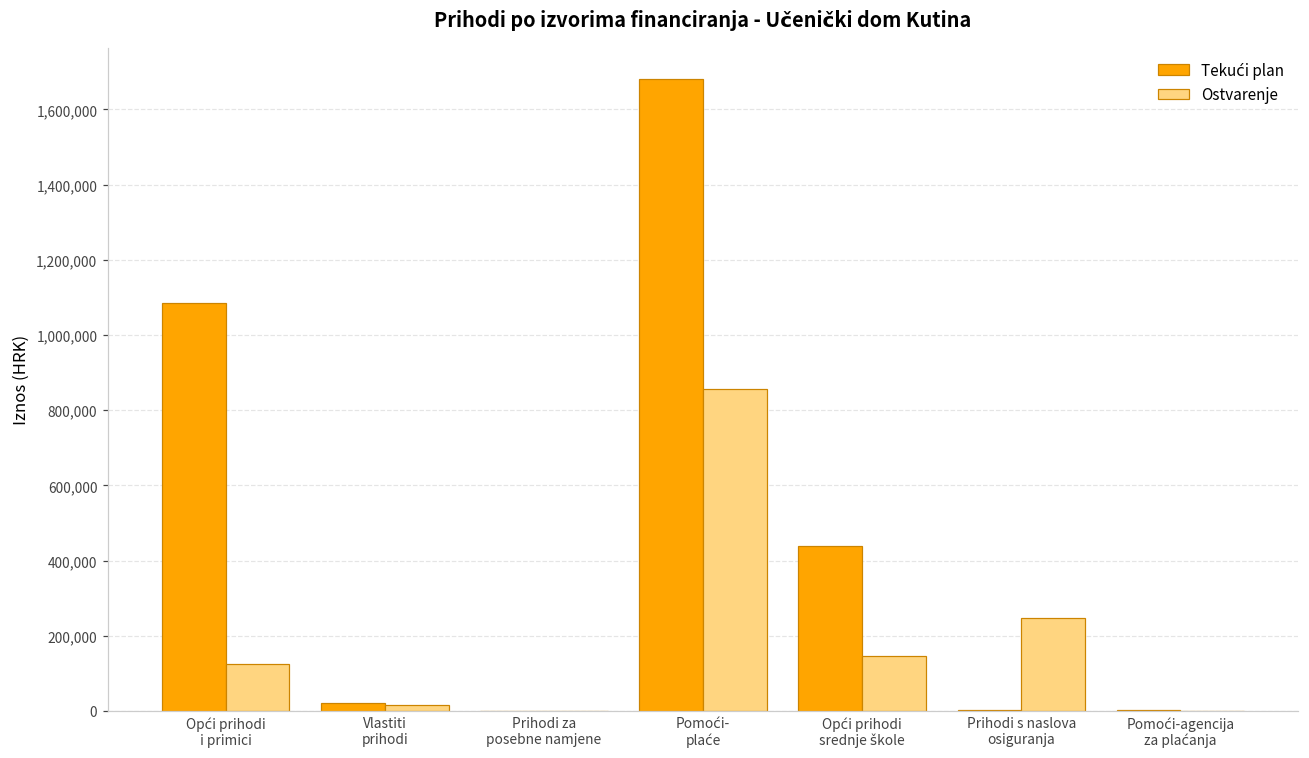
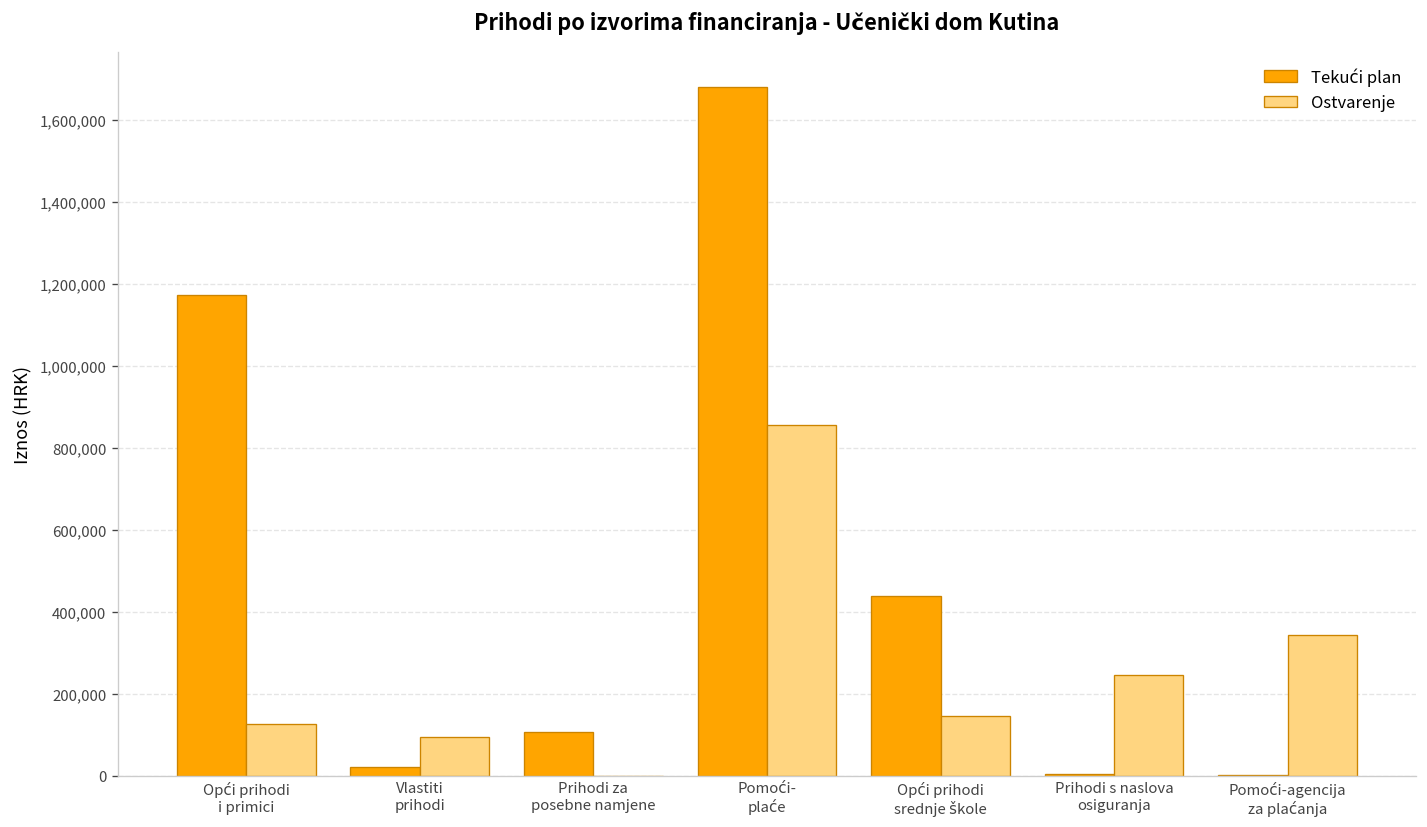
  {
    "Tekući plan": {
-     "Opći prihodi i primici": "1,080,000",
+     "Opći prihodi i primici": "1,170,000",
      "Vlastiti prihodi": "20,000",
-     "Prihodi za posebne namjene": "0",
+     "Prihodi za posebne namjene": "110,000",
      "Pomoći- plaće": "1,680,000",
      "Opći prihodi srednje škole": "440,000"
    },
    "Ostvarenje": {
      "Opći prihodi i primici": "130,000",
-     "Vlastiti prihodi": "10,000",
+     "Vlastiti prihodi": "90,000",
      "Prihodi za posebne namjene": "0",
      "Pomoći- plaće": "860,000",
      "Opći prihodi srednje škole": "140,000",
      "Prihodi s naslova osiguranja": "250,000",
-     "Pomoći-agencija za plaćanja": "0"
+     "Pomoći-agencija za plaćanja": "340,000"
    }
  }
